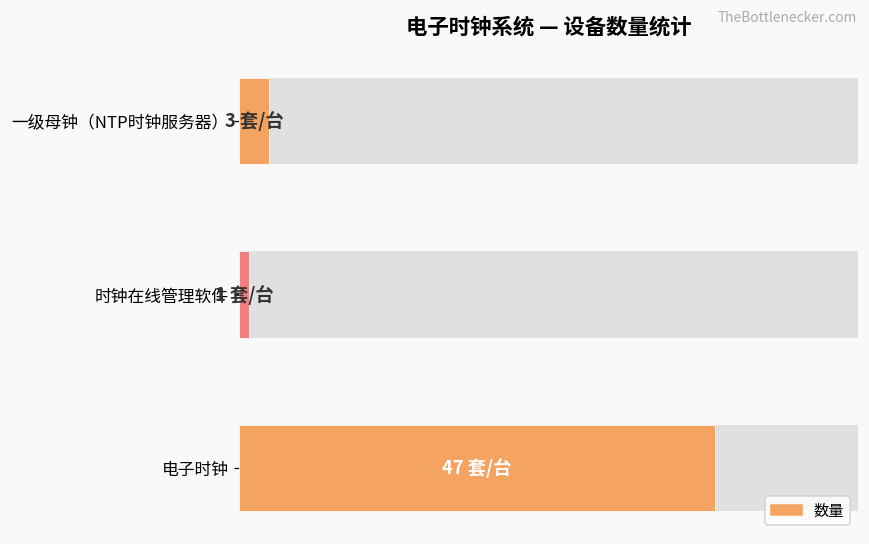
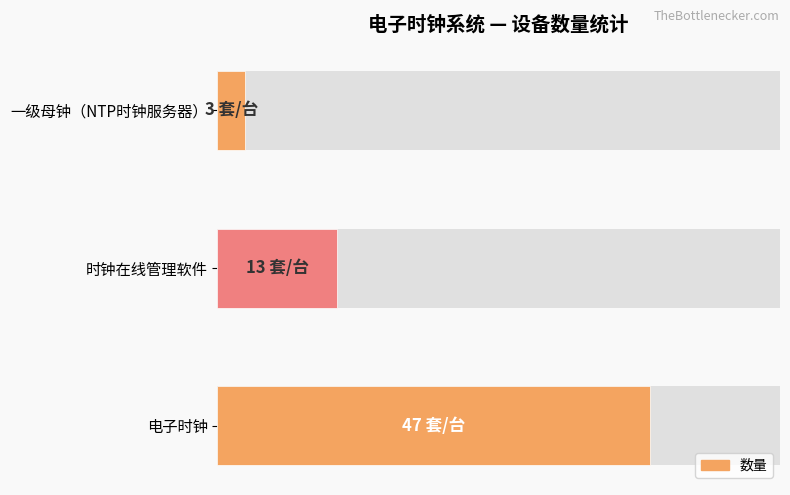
  {
    "数量": {
-     "时钟在线管理软件": 1
+     "时钟在线管理软件": 13
    }
  }
